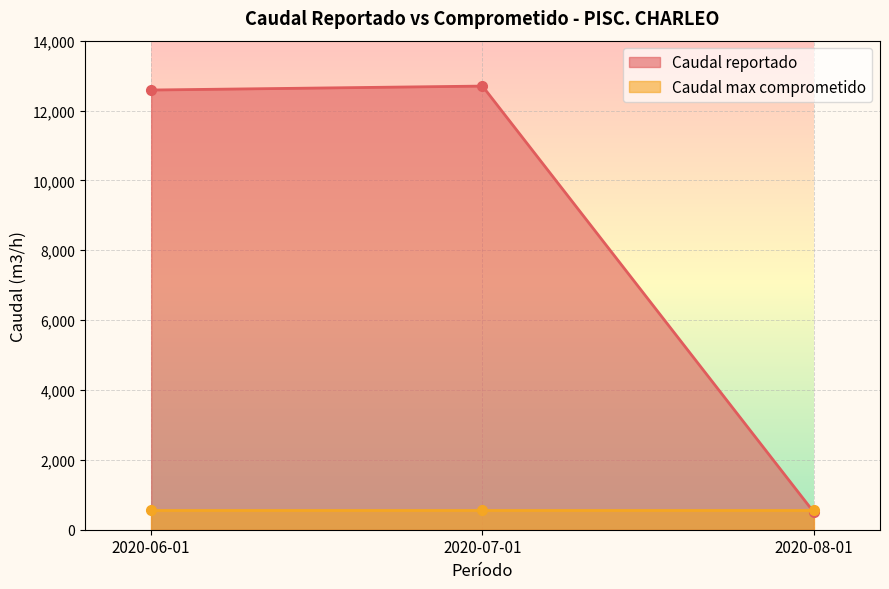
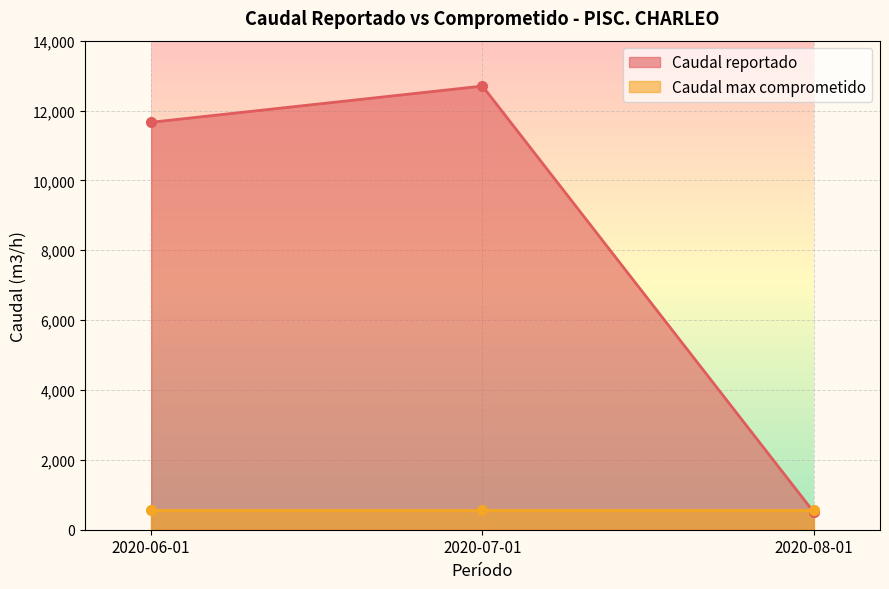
  {
    "Caudal reportado": {
-     "2020-06-01": "12,600",
+     "2020-06-01": "11,700",
      "2020-07-01": "12,700"
    },
    "Caudal max comprometido": {
      "2020-06-01": "600",
      "2020-07-01": "600"
    }
  }
